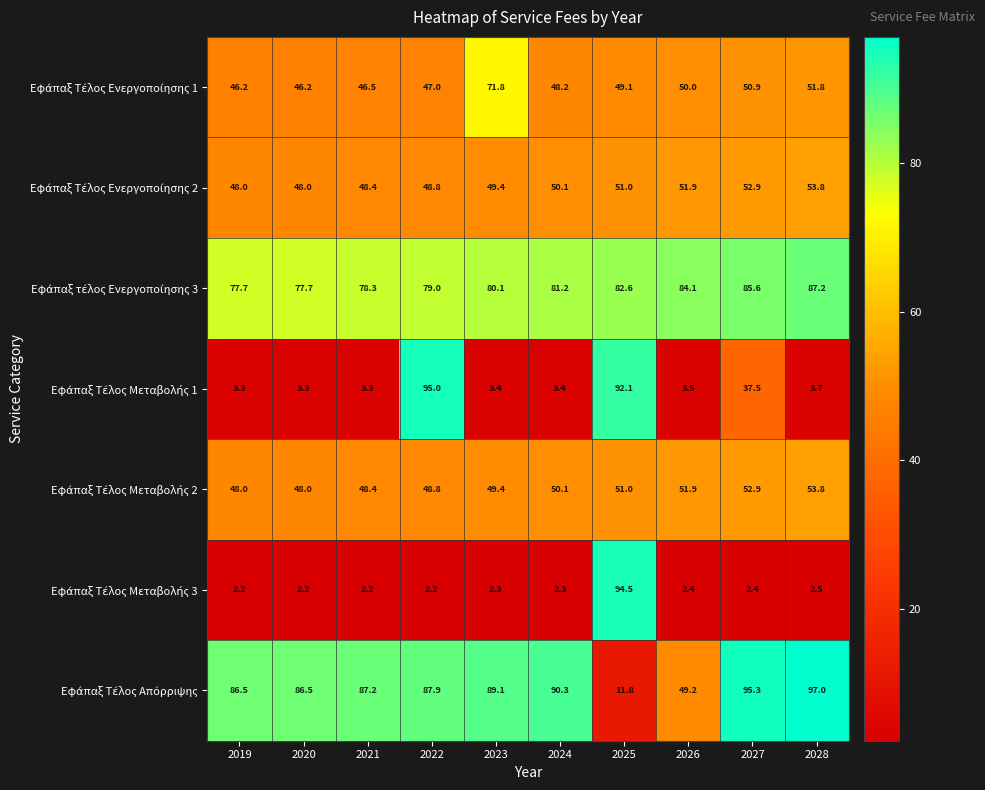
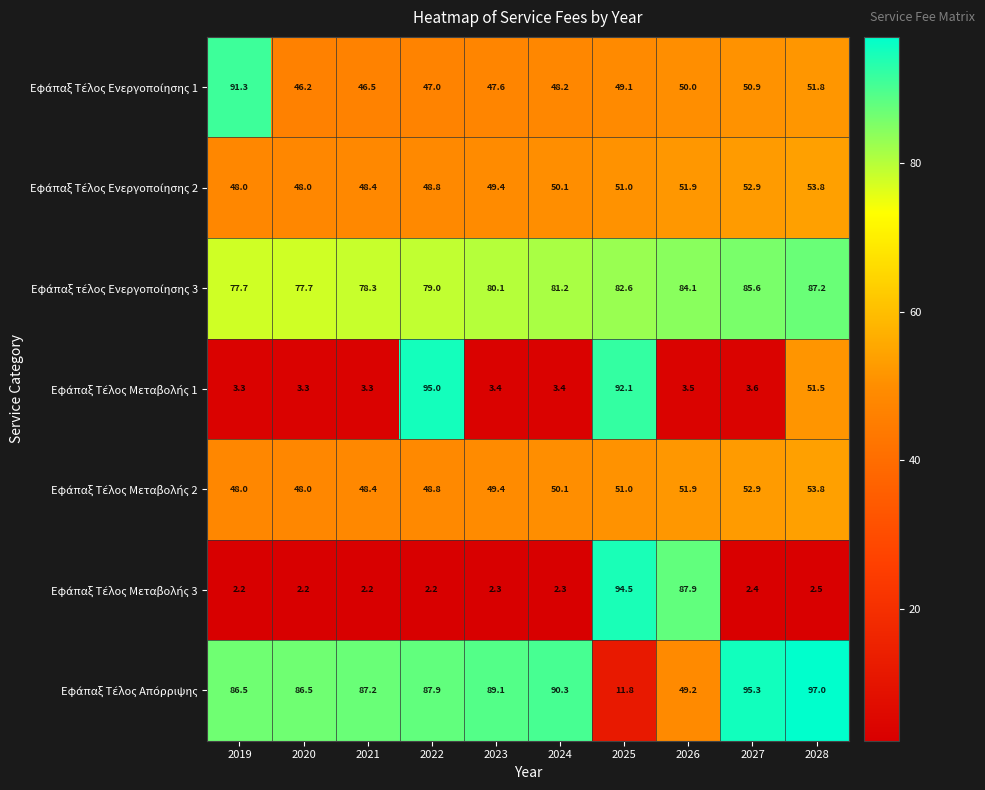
  {
    "Εφάπαξ Τέλος Ενεργοποίησης 1": {
-     "2019": 46.2,
+     "2019": 91.3,
      "2020": 46.2,
      "2021": 46.5,
      "2022": 47.0,
-     "2023": 71.8,
+     "2023": 47.6,
      "2024": 48.2,
      "2025": 49.1,
      "2026": 50.0,
      "2027": 50.9,
      "2028": 51.8
    },
    "Εφάπαξ Τέλος Ενεργοποίησης 2": {
      "2019": 48.0,
      "2020": 48.0,
      "2021": 48.4,
      "2022": 48.8,
      "2023": 49.4,
      "2024": 50.1,
      "2025": 51.0,
      "2026": 51.9,
      "2027": 52.9,
      "2028": 53.8
    },
    "Εφάπαξ τέλος Ενεργοποίησης 3": {
      "2019": 77.7,
      "2020": 77.7,
      "2021": 78.3,
      "2022": 79.0,
      "2023": 80.1,
      "2024": 81.2,
      "2025": 82.6,
      "2026": 84.1,
      "2027": 85.6,
      "2028": 87.2
    },
    "Εφάπαξ Τέλος Μεταβολής 1": {
      "2019": 3.3,
      "2020": 3.3,
      "2021": 3.3,
      "2022": 95.0,
      "2023": 3.4,
      "2024": 3.4,
      "2025": 92.1,
      "2026": 3.5,
-     "2027": 37.5,
-     "2028": 3.7
+     "2027": 3.6,
+     "2028": 51.5
    },
    "Εφάπαξ Τέλος Μεταβολής 2": {
      "2019": 48.0,
      "2020": 48.0,
      "2021": 48.4,
      "2022": 48.8,
      "2023": 49.4,
      "2024": 50.1,
      "2025": 51.0,
      "2026": 51.9,
      "2027": 52.9,
      "2028": 53.8
    },
    "Εφάπαξ Τέλος Μεταβολής 3": {
      "2019": 2.2,
      "2020": 2.2,
      "2021": 2.2,
      "2022": 2.2,
      "2023": 2.3,
      "2024": 2.3,
      "2025": 94.5,
-     "2026": 2.4,
+     "2026": 87.9,
      "2027": 2.4,
      "2028": 2.5
    },
    "Εφάπαξ Τέλος Απόρριψης": {
      "2019": 86.5,
      "2020": 86.5,
      "2021": 87.2,
      "2022": 87.9,
      "2023": 89.1,
      "2024": 90.3,
      "2025": 11.8,
      "2026": 49.2,
      "2027": 95.3,
      "2028": 97.0
    }
  }
